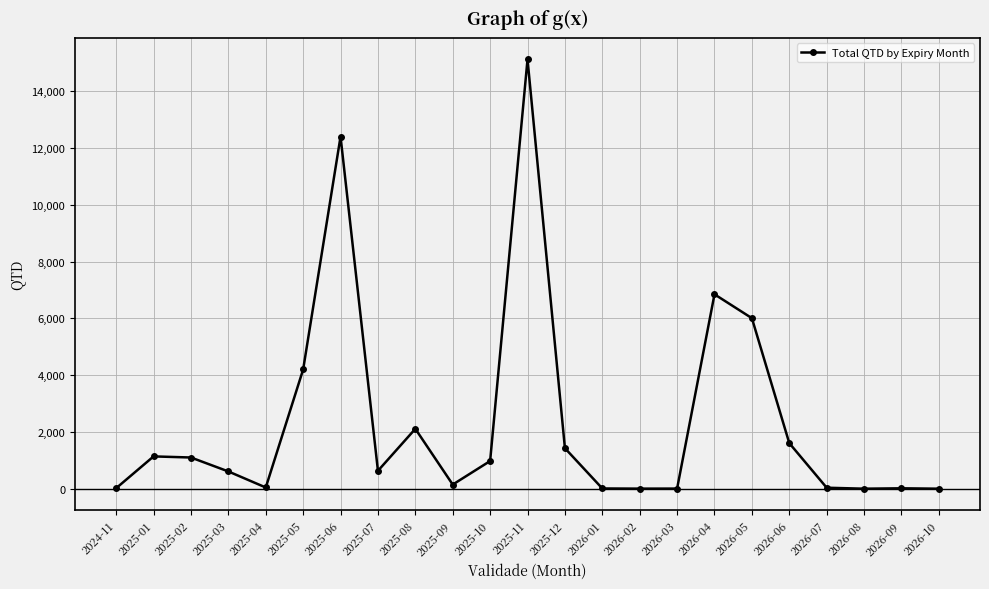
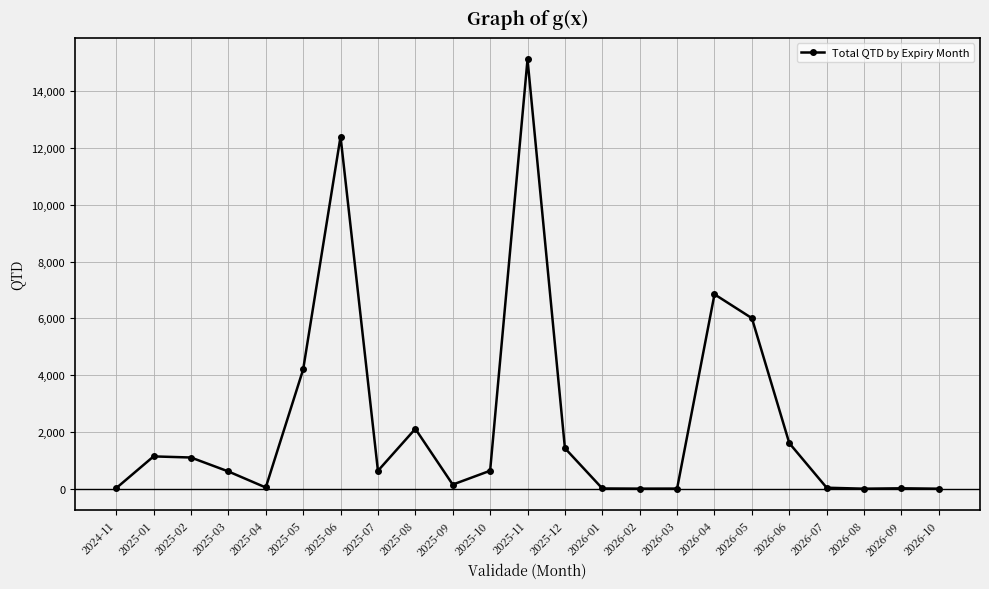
  {
    "2024-11": "0",
    "2025-01": "1,100",
    "2025-02": "1,100",
    "2025-03": "600",
    "2025-04": "0",
    "2025-05": "4,200",
    "2025-06": "12,400",
    "2025-07": "600",
    "2025-08": "2,100",
    "2025-09": "100",
-   "2025-10": "1,000",
+   "2025-10": "600",
    "2025-11": "15,100",
    "2025-12": "1,400",
    "2026-01": "0",
    "2026-02": "0",
    "2026-03": "0",
    "2026-04": "6,800",
    "2026-05": "6,000",
    "2026-06": "1,600",
    "2026-07": "0",
    "2026-08": "0",
    "2026-09": "0",
    "2026-10": "0"
  }
